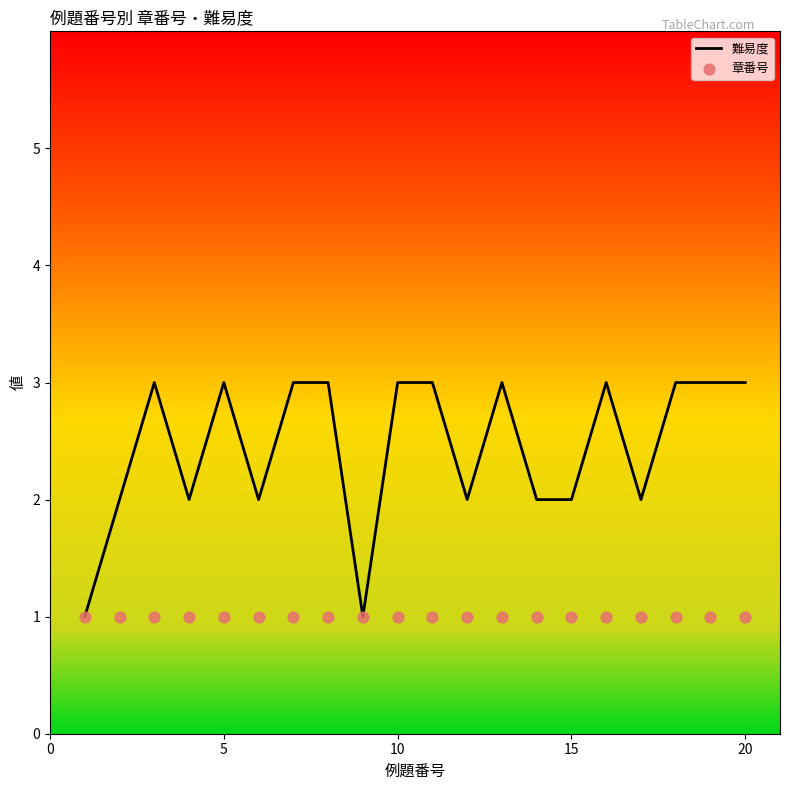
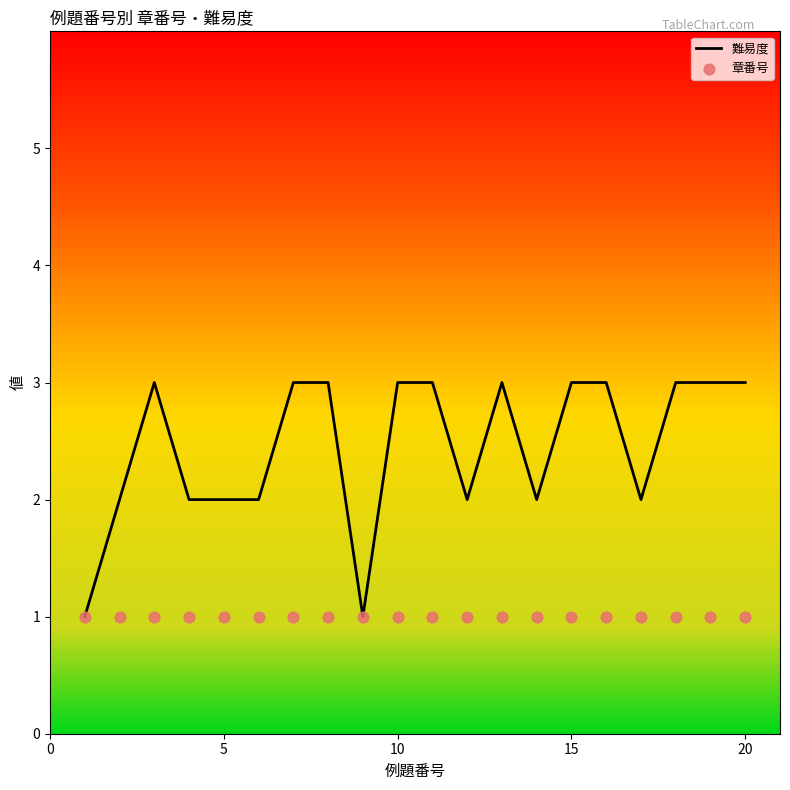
  {
    "難易度": {
-     "5": 3,
+     "5": 2,
      "10": 3,
-     "15": 2,
+     "15": 3,
      "20": 3
    }
  }
